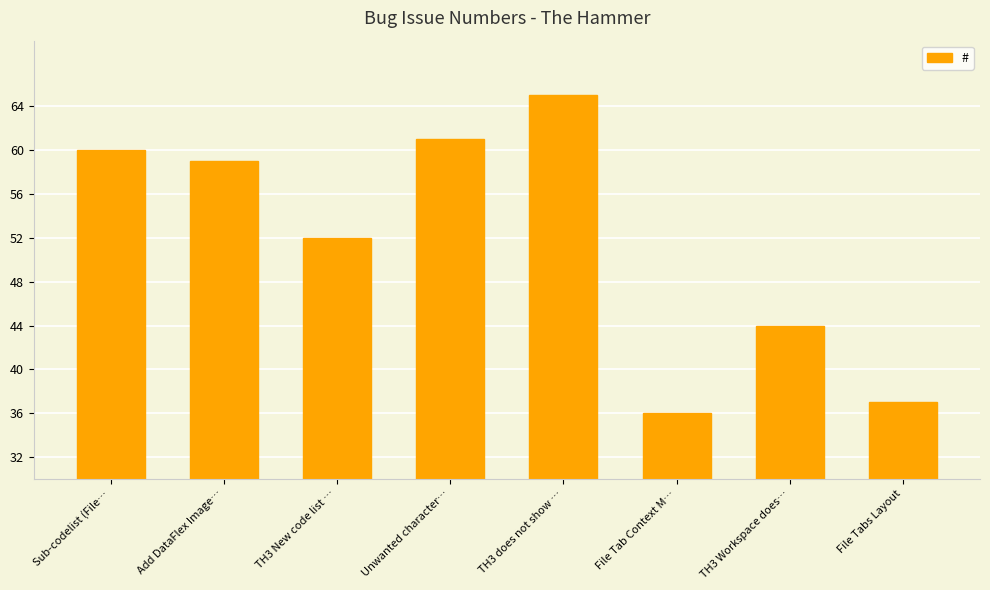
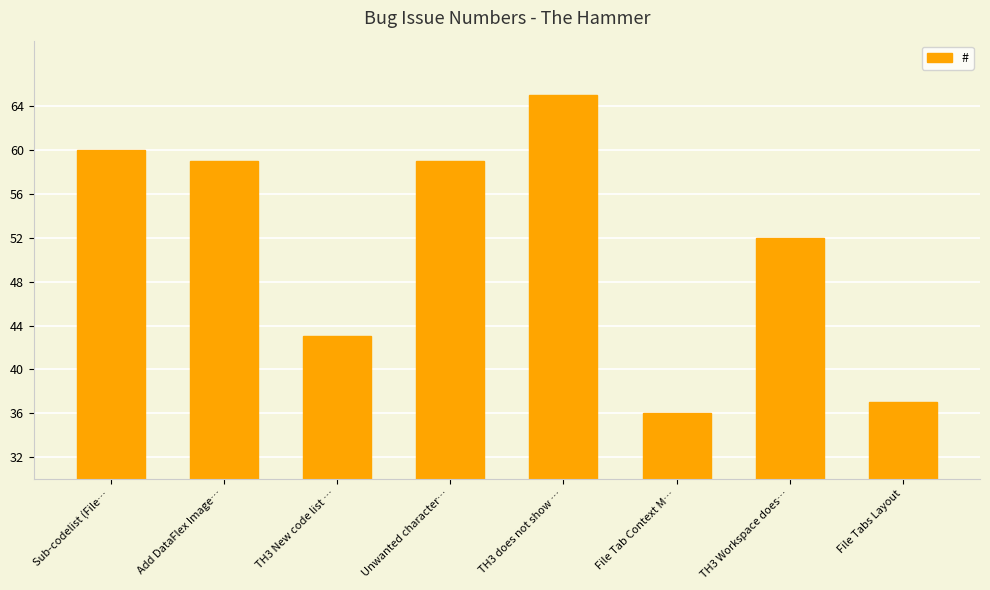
  {
    "Sub-codelist (File…": 60,
    "Add DataFlex Image…": 59,
-   "TH3 New code list …": 52,
-   "Unwanted character…": 61,
+   "TH3 New code list …": 43,
+   "Unwanted character…": 59,
    "TH3 does not show …": 65,
    "File Tab Context M…": 36,
-   "TH3 Workspace does…": 44,
+   "TH3 Workspace does…": 52,
    "File Tabs Layout": 37
  }
